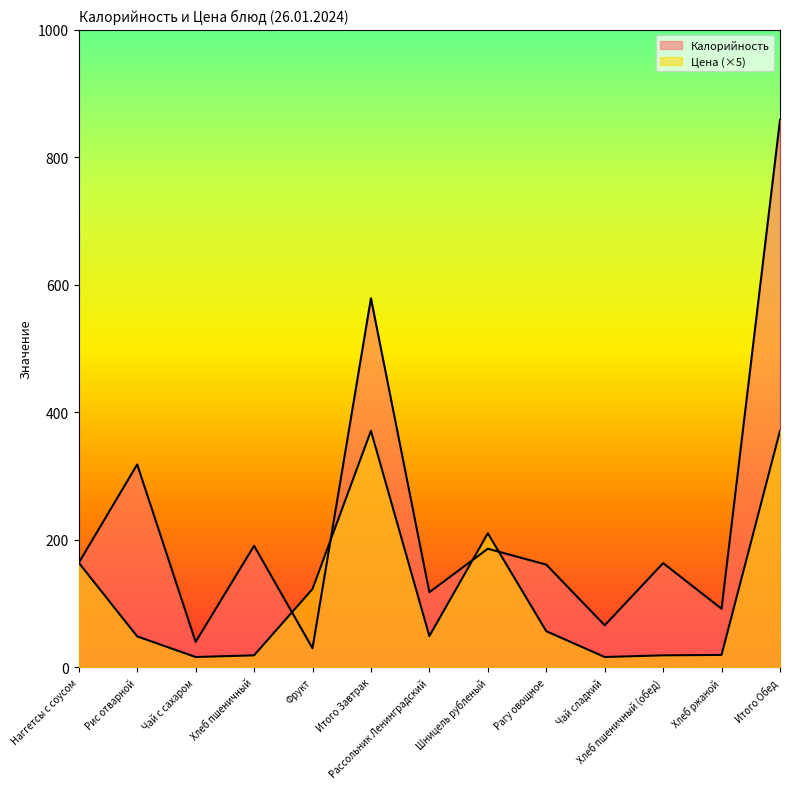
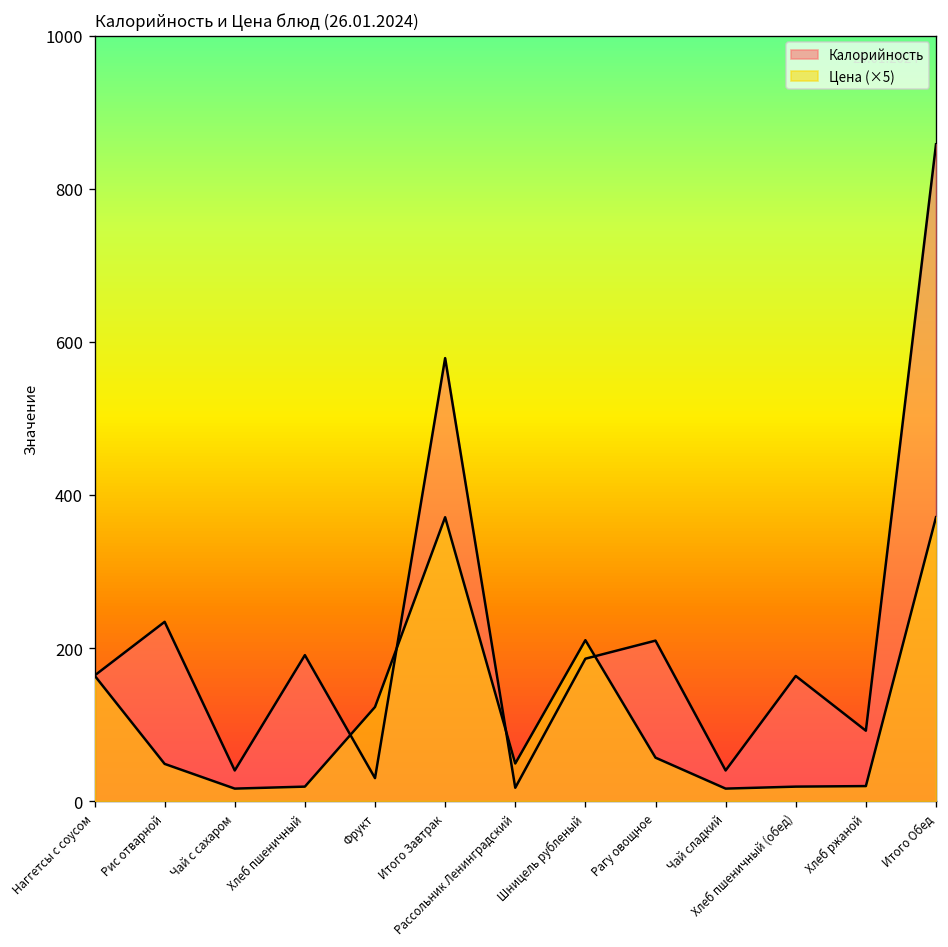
  {
    "Калорийность": {
-     "Рис отварной": 320,
+     "Рис отварной": 230,
      "Чай с сахаром": 40,
      "Хлеб пшеничный": 190,
      "Фрукт": 30,
      "Итого Завтрак": 580,
-     "Рассольник Ленинградский": 120,
+     "Рассольник Ленинградский": 20,
      "Шницель рубленый": 190,
-     "Рагу овощное": 160,
-     "Чай сладкий": 70,
+     "Рагу овощное": 210,
+     "Чай сладкий": 40,
      "Хлеб пшеничный (обед)": 160,
      "Хлеб ржаной": 90
    }
  }
